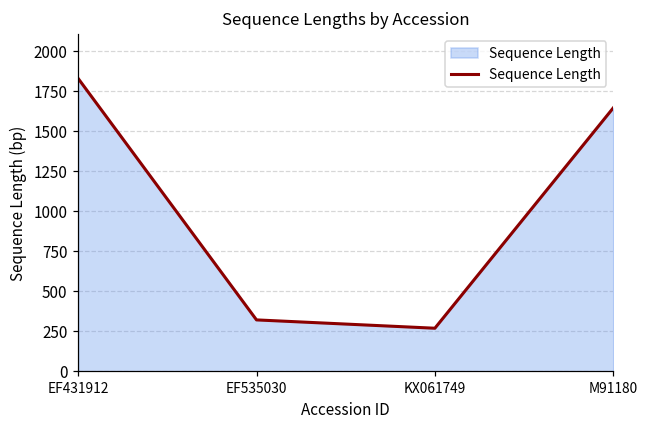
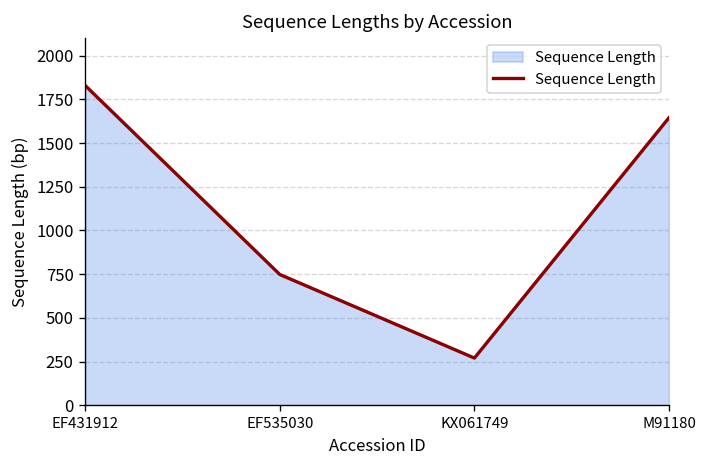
  {
    "EF431912": 1830,
-   "EF535030": 320,
+   "EF535030": 750,
    "KX061749": 270,
    "M91180": 1650
  }
